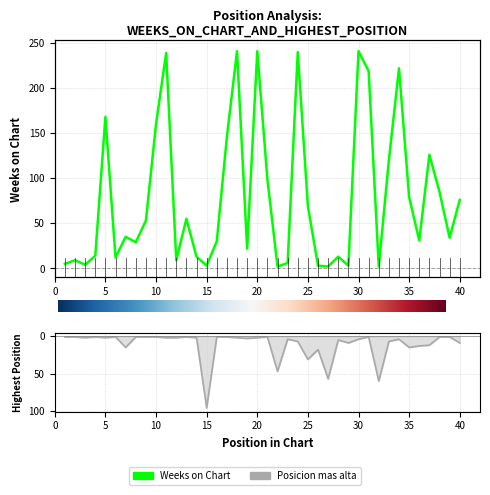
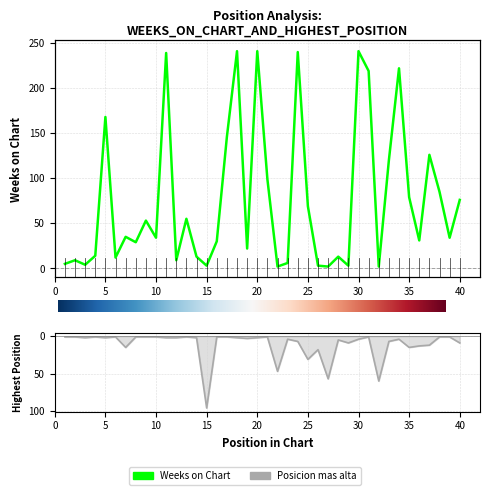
  {
    "Position Analysis: WEEKS_ON_CHART_AND_HIGHEST_POSITION": {
      "5": 170,
-     "10": 160,
+     "10": 30,
      "15": 0,
      "20": 240,
      "25": 70,
      "30": 240,
      "35": 80,
      "40": 80
    }
  }
